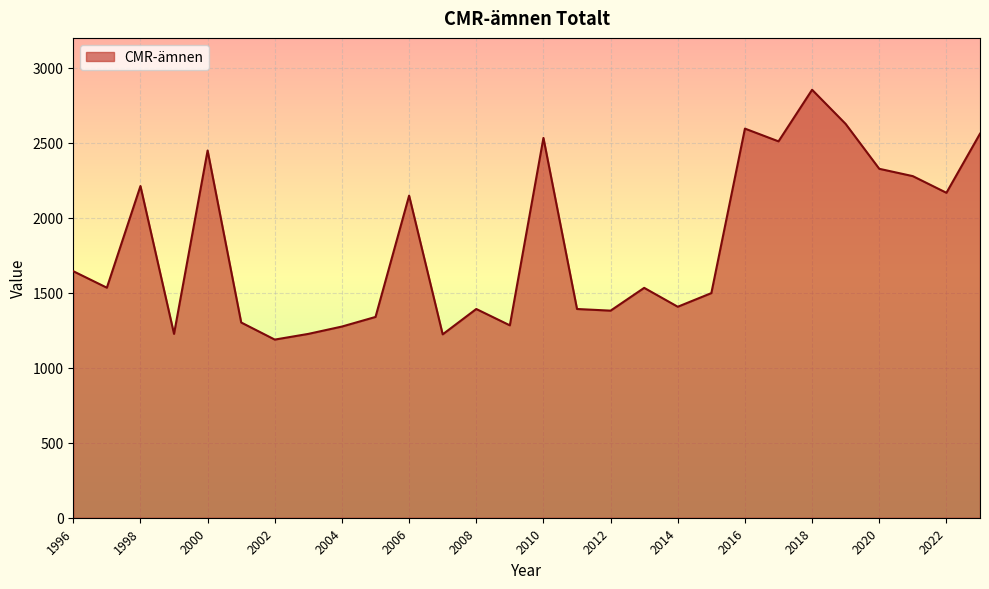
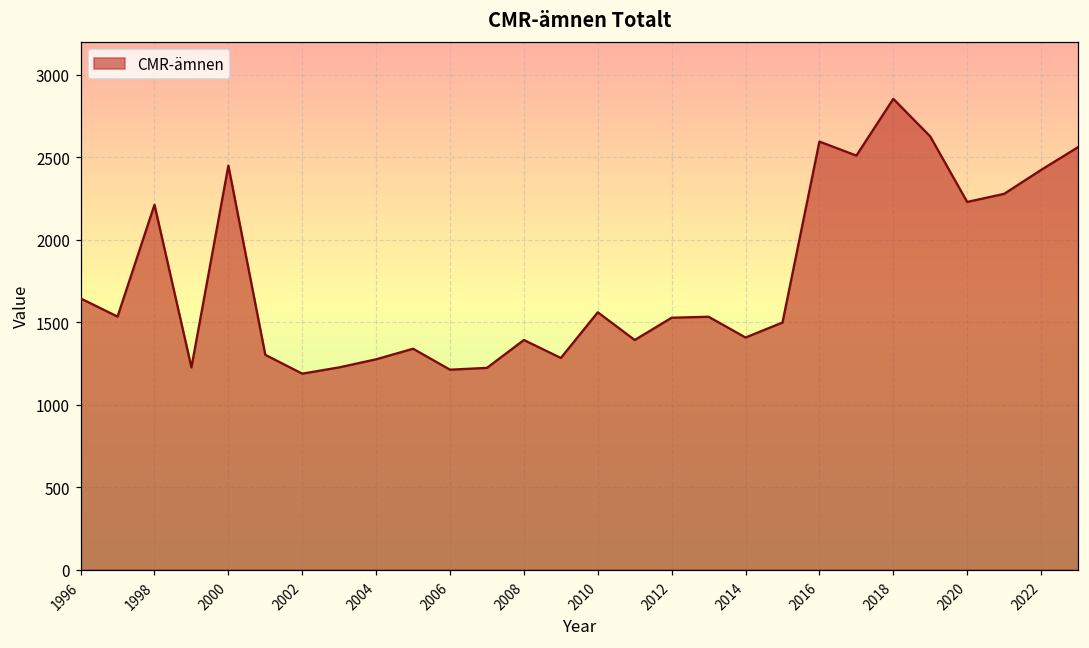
  {
    "1996": 1640,
    "1998": 2210,
    "2000": 2450,
    "2002": 1190,
    "2004": 1280,
-   "2006": 2150,
+   "2006": 1210,
    "2008": 1390,
-   "2010": 2530,
-   "2012": 1380,
+   "2010": 1560,
+   "2012": 1530,
    "2014": 1410,
    "2016": 2600,
    "2018": 2850,
-   "2020": 2330,
-   "2022": 2170
+   "2020": 2230,
+   "2022": 2420
  }
